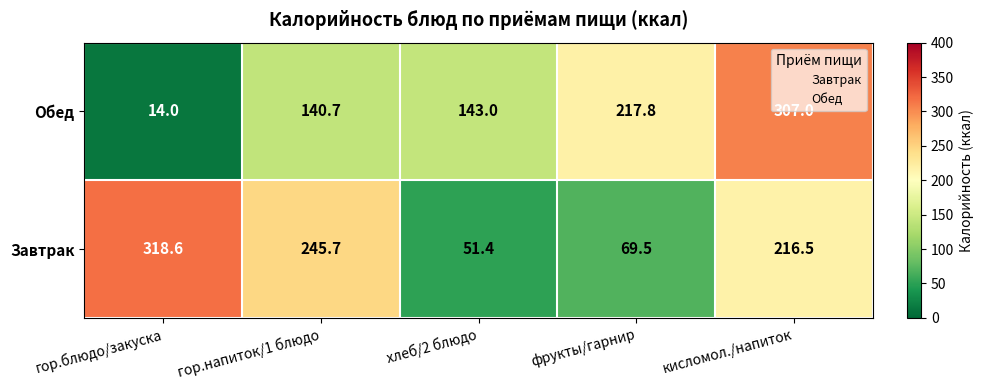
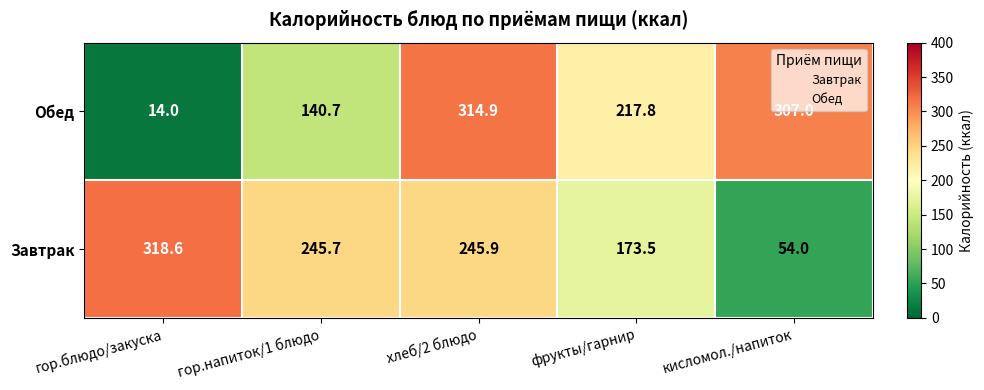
  {
    "Обед": {
      "гор.блюдо/закуска": 14.0,
      "гор.напиток/1 блюдо": 140.7,
-     "хлеб/2 блюдо": 143.0,
+     "хлеб/2 блюдо": 314.9,
      "фрукты/гарнир": 217.8
    },
    "Завтрак": {
      "гор.блюдо/закуска": 318.6,
      "гор.напиток/1 блюдо": 245.7,
-     "хлеб/2 блюдо": 51.4,
-     "фрукты/гарнир": 69.5,
-     "кисломол./напиток": 216.5
+     "хлеб/2 блюдо": 245.9,
+     "фрукты/гарнир": 173.5,
+     "кисломол./напиток": 54.0
    }
  }
